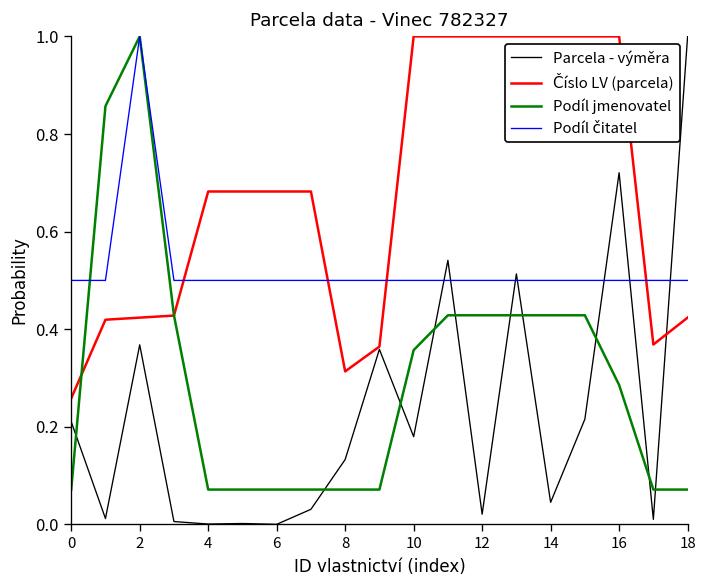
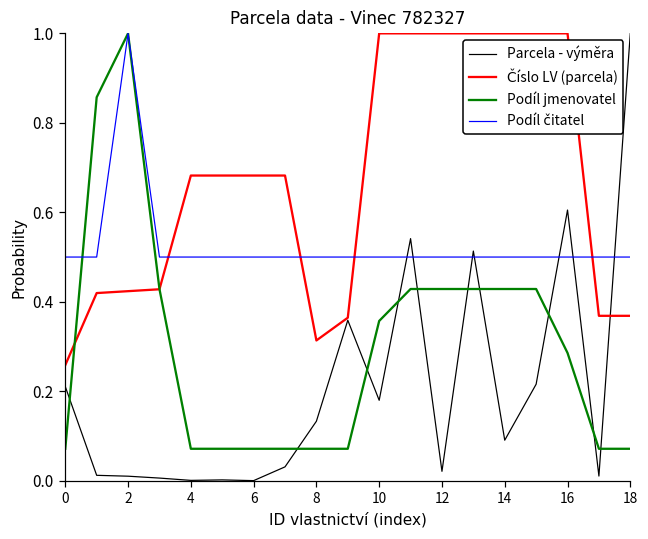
  {
    "Parcela - výměra": {
      "0": 0.21,
-     "2": 0.37,
+     "2": 0.01,
      "4": 0.00,
      "6": 0.00,
      "8": 0.13,
      "10": 0.18,
      "12": 0.02,
-     "14": 0.05,
-     "16": 0.72,
+     "14": 0.09,
+     "16": 0.61,
      "18": 1.00
    },
    "Číslo LV (parcela)": {
      "0": 0.26,
      "2": 0.42,
      "4": 0.68,
      "6": 0.68,
      "8": 0.31,
      "10": 1.00,
      "12": 1.00,
      "14": 1.00,
      "16": 1.00,
-     "18": 0.42
+     "18": 0.37
    },
    "Podíl jmenovatel": {
      "0": 0.07,
      "4": 0.07,
      "6": 0.07,
      "8": 0.07,
      "10": 0.36,
      "12": 0.43,
      "14": 0.43,
      "16": 0.29,
      "18": 0.07
    },
    "Podíl čitatel": {
      "0": 0.50,
      "4": 0.50,
      "6": 0.50,
      "8": 0.50,
      "10": 0.50,
      "12": 0.50,
      "14": 0.50,
      "16": 0.50,
      "18": 0.50
    }
  }
